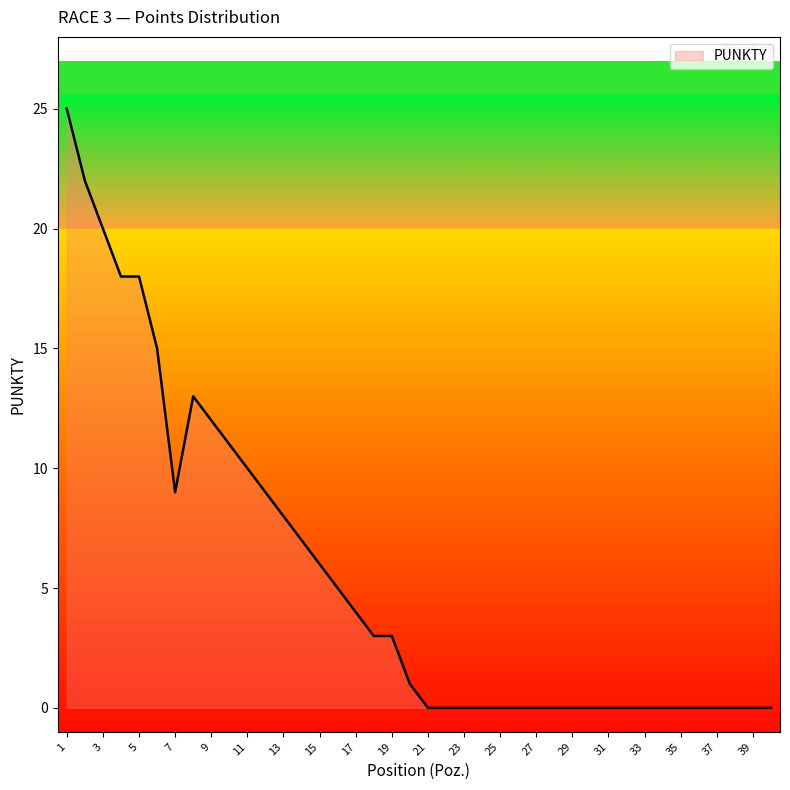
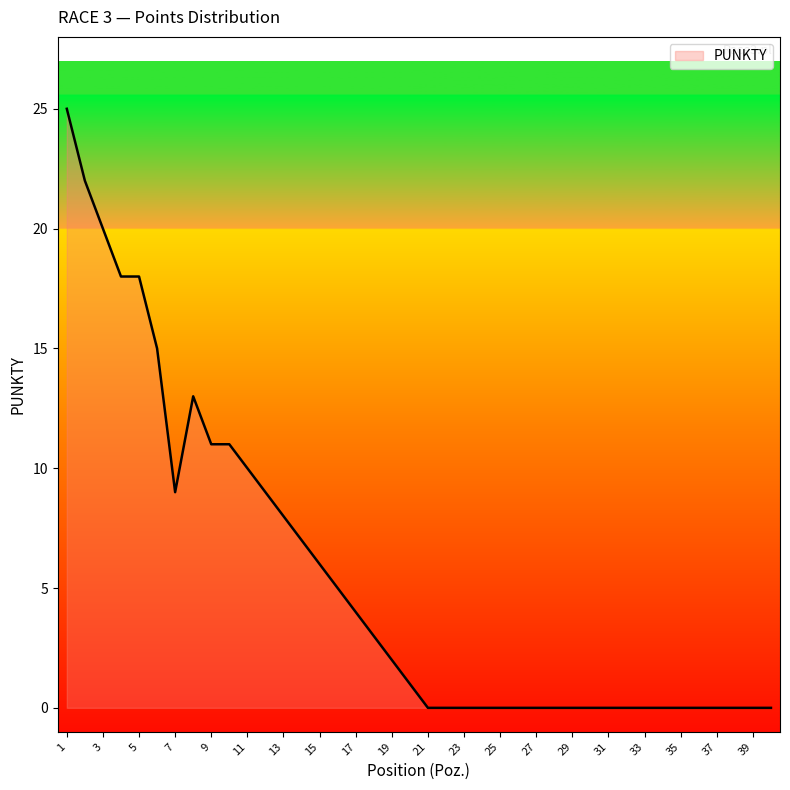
  {
    "1": 25,
    "3": 20,
    "5": 18,
    "7": 9,
-   "9": 12,
+   "9": 11,
    "11": 10,
    "13": 8,
    "15": 6,
    "17": 4,
-   "19": 3,
+   "19": 2,
    "21": 0,
    "23": 0,
    "25": 0,
    "27": 0,
    "29": 0,
    "31": 0,
    "33": 0,
    "35": 0,
    "37": 0,
    "39": 0
  }
